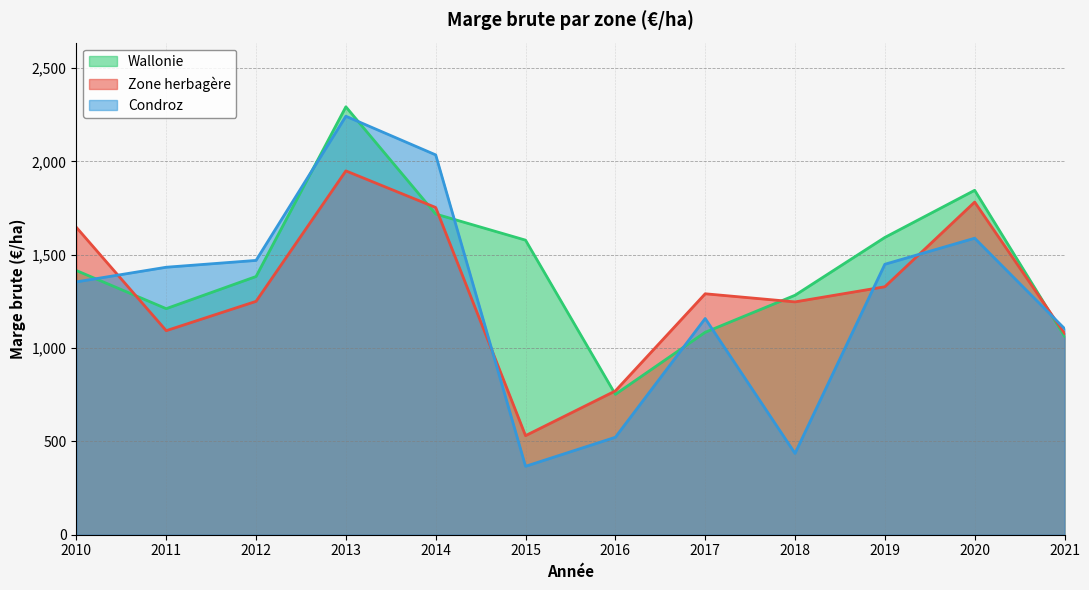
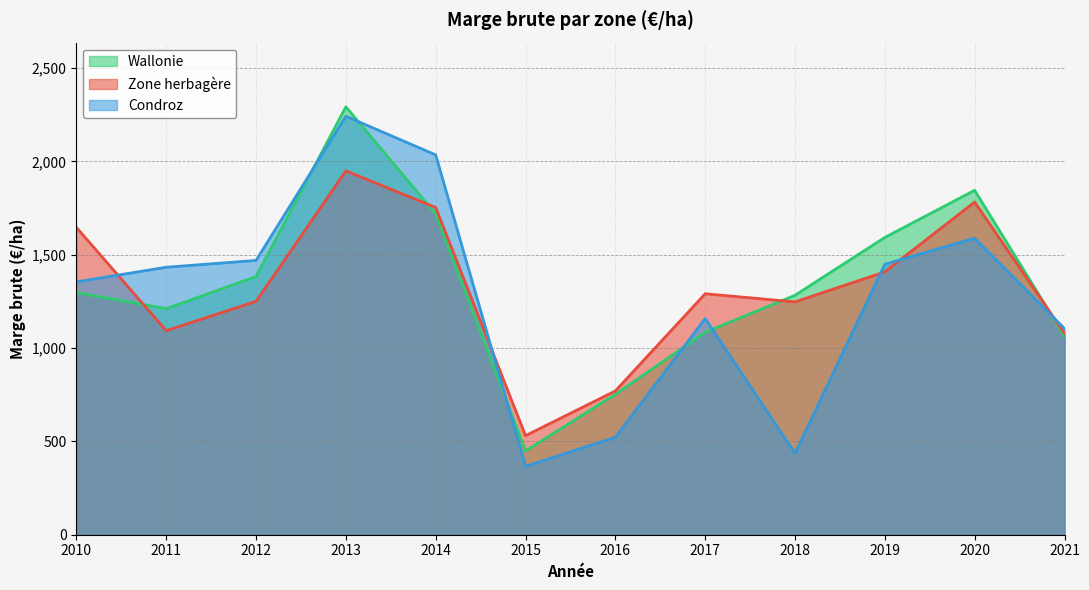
  {
    "Wallonie": {
-     "2010": "1,410",
+     "2010": "1,300",
      "2011": "1,210",
      "2012": "1,380",
      "2013": "2,290",
      "2014": "1,720",
-     "2015": "1,580",
+     "2015": "450",
      "2016": "750",
      "2017": "1,080",
      "2018": "1,280",
      "2019": "1,590",
      "2020": "1,840",
      "2021": "1,060"
    },
    "Zone herbagère": {
      "2010": "1,650",
      "2011": "1,090",
      "2012": "1,250",
      "2013": "1,950",
      "2014": "1,750",
      "2015": "530",
      "2016": "770",
      "2017": "1,290",
      "2018": "1,250",
-     "2019": "1,330",
+     "2019": "1,410",
      "2020": "1,780",
      "2021": "1,080"
    },
    "Condroz": {
      "2010": "1,350",
      "2011": "1,430",
      "2012": "1,470",
      "2013": "2,240",
      "2014": "2,030",
      "2015": "370",
      "2016": "520",
      "2017": "1,160",
      "2018": "440",
      "2019": "1,450",
      "2020": "1,590",
      "2021": "1,100"
    }
  }
